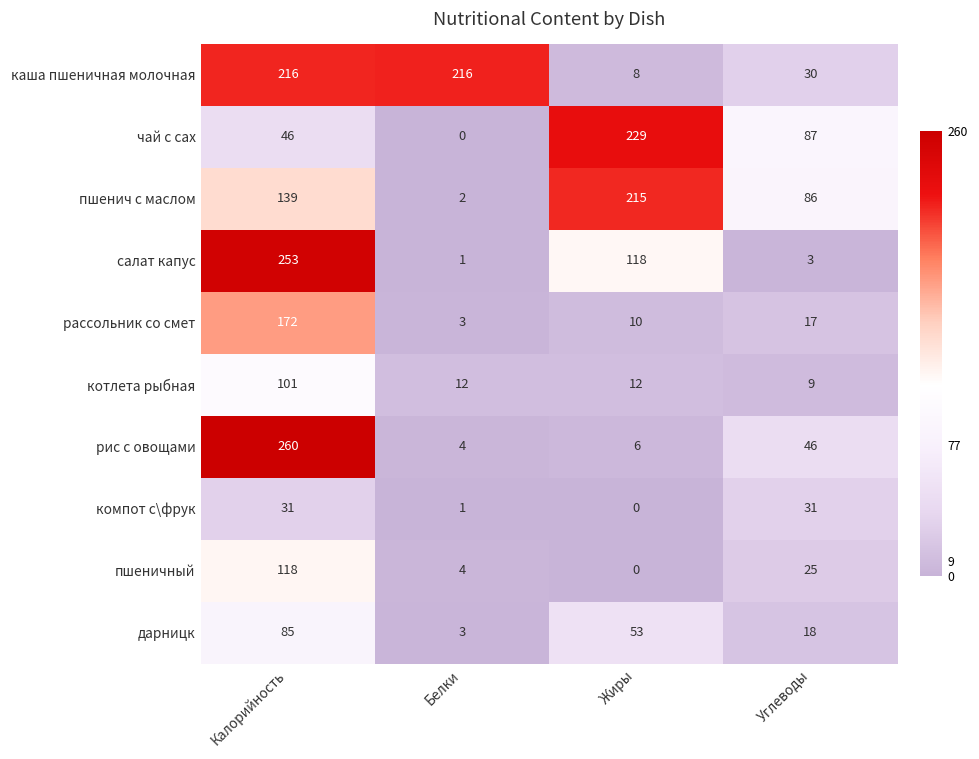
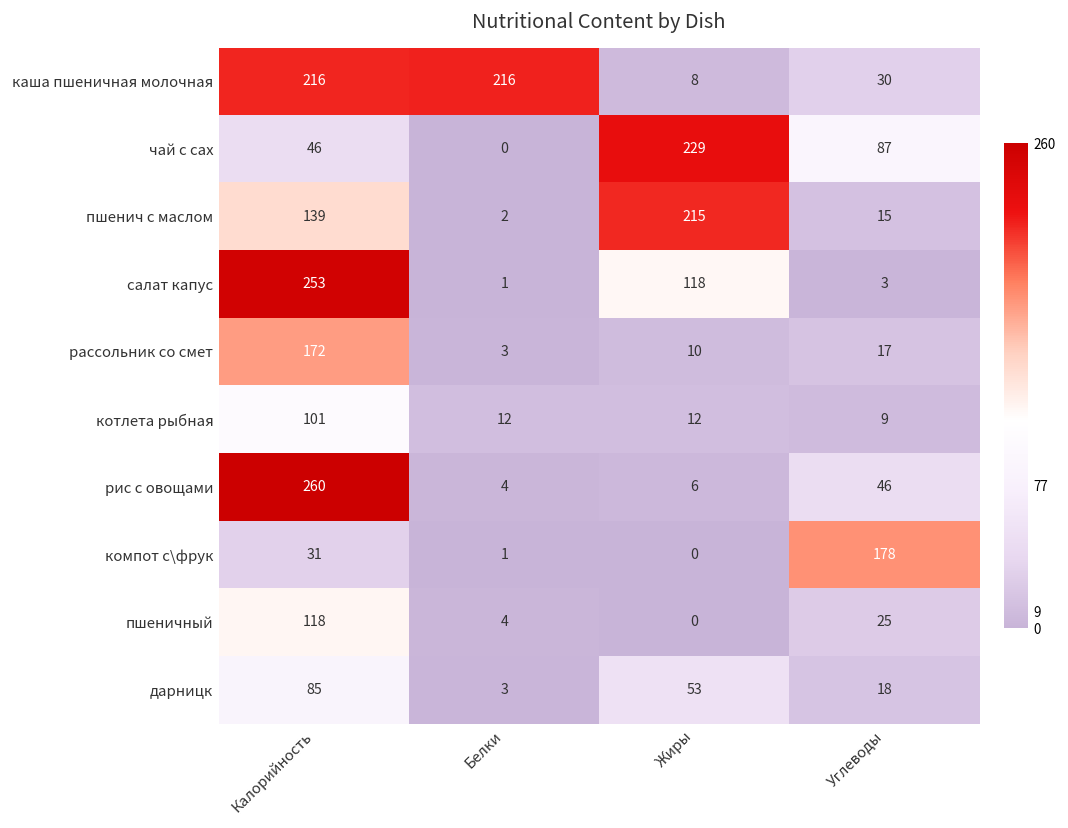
  {
    "каша пшеничная молочная": {
      "Калорийность": 216,
      "Белки": 216,
      "Жиры": 8,
      "Углеводы": 30
    },
    "чай с сах": {
      "Калорийность": 46,
      "Белки": 0,
      "Жиры": 229,
      "Углеводы": 87
    },
    "пшенич с маслом": {
      "Калорийность": 139,
      "Белки": 2,
      "Жиры": 215,
-     "Углеводы": 86
+     "Углеводы": 15
    },
    "салат капус": {
      "Калорийность": 253,
      "Белки": 1,
      "Жиры": 118,
      "Углеводы": 3
    },
    "рассольник со смет": {
      "Калорийность": 172,
      "Белки": 3,
      "Жиры": 10,
      "Углеводы": 17
    },
    "котлета рыбная": {
      "Калорийность": 101,
      "Белки": 12,
      "Жиры": 12,
      "Углеводы": 9
    },
    "рис с овощами": {
      "Калорийность": 260,
      "Белки": 4,
      "Жиры": 6,
      "Углеводы": 46
    },
    "компот с\\фрук": {
      "Калорийность": 31,
      "Белки": 1,
      "Жиры": 0,
-     "Углеводы": 31
+     "Углеводы": 178
    },
    "пшеничный": {
      "Калорийность": 118,
      "Белки": 4,
      "Жиры": 0,
      "Углеводы": 25
    },
    "дарницк": {
      "Калорийность": 85,
      "Белки": 3,
      "Жиры": 53,
      "Углеводы": 18
    }
  }
